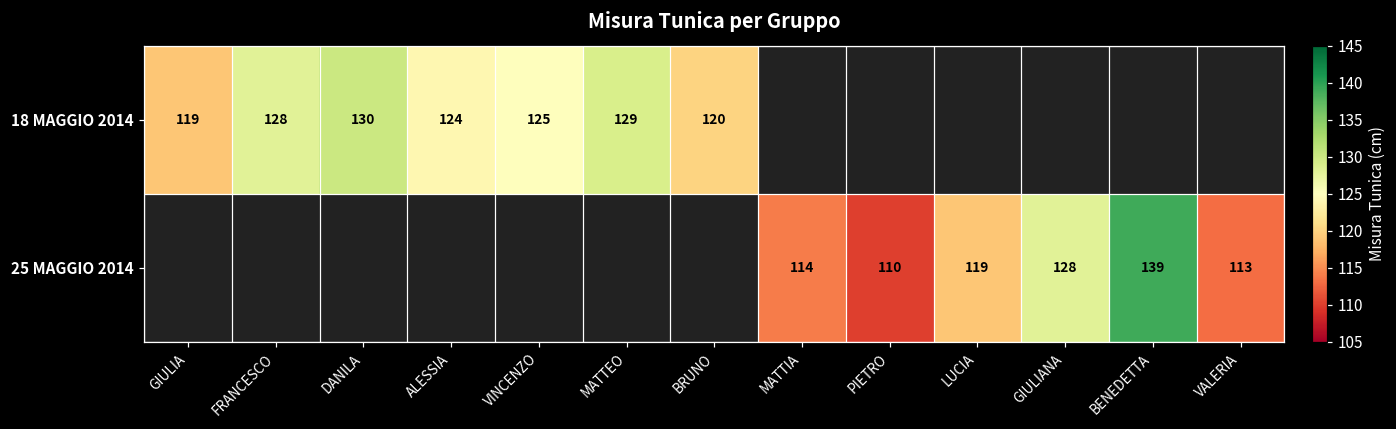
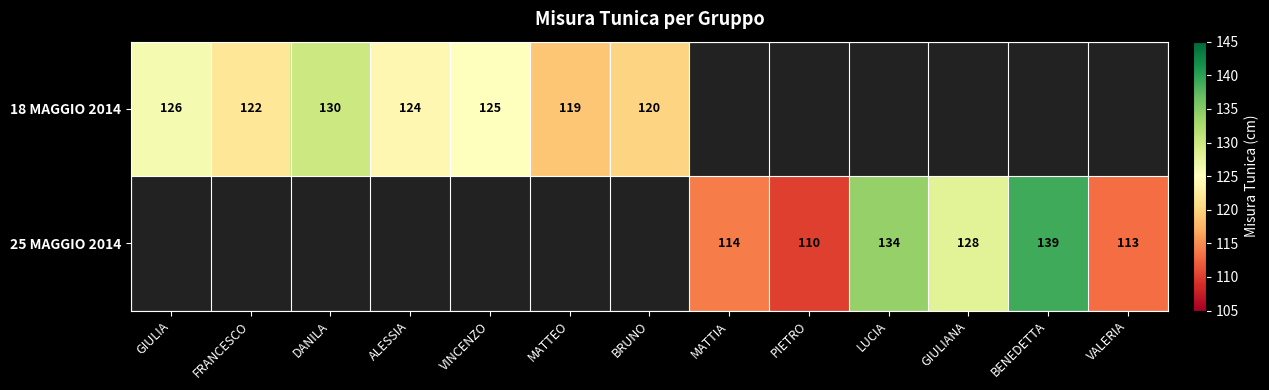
  {
    "18 MAGGIO 2014": {
-     "GIULIA": 119,
-     "FRANCESCO": 128,
+     "GIULIA": 126,
+     "FRANCESCO": 122,
      "DANILA": 130,
      "ALESSIA": 124,
      "VINCENZO": 125,
-     "MATTEO": 129,
+     "MATTEO": 119,
      "BRUNO": 120
    },
    "25 MAGGIO 2014": {
      "MATTIA": 114,
      "PIETRO": 110,
-     "LUCIA": 119,
+     "LUCIA": 134,
      "GIULIANA": 128,
      "BENEDETTA": 139,
      "VALERIA": 113
    }
  }
